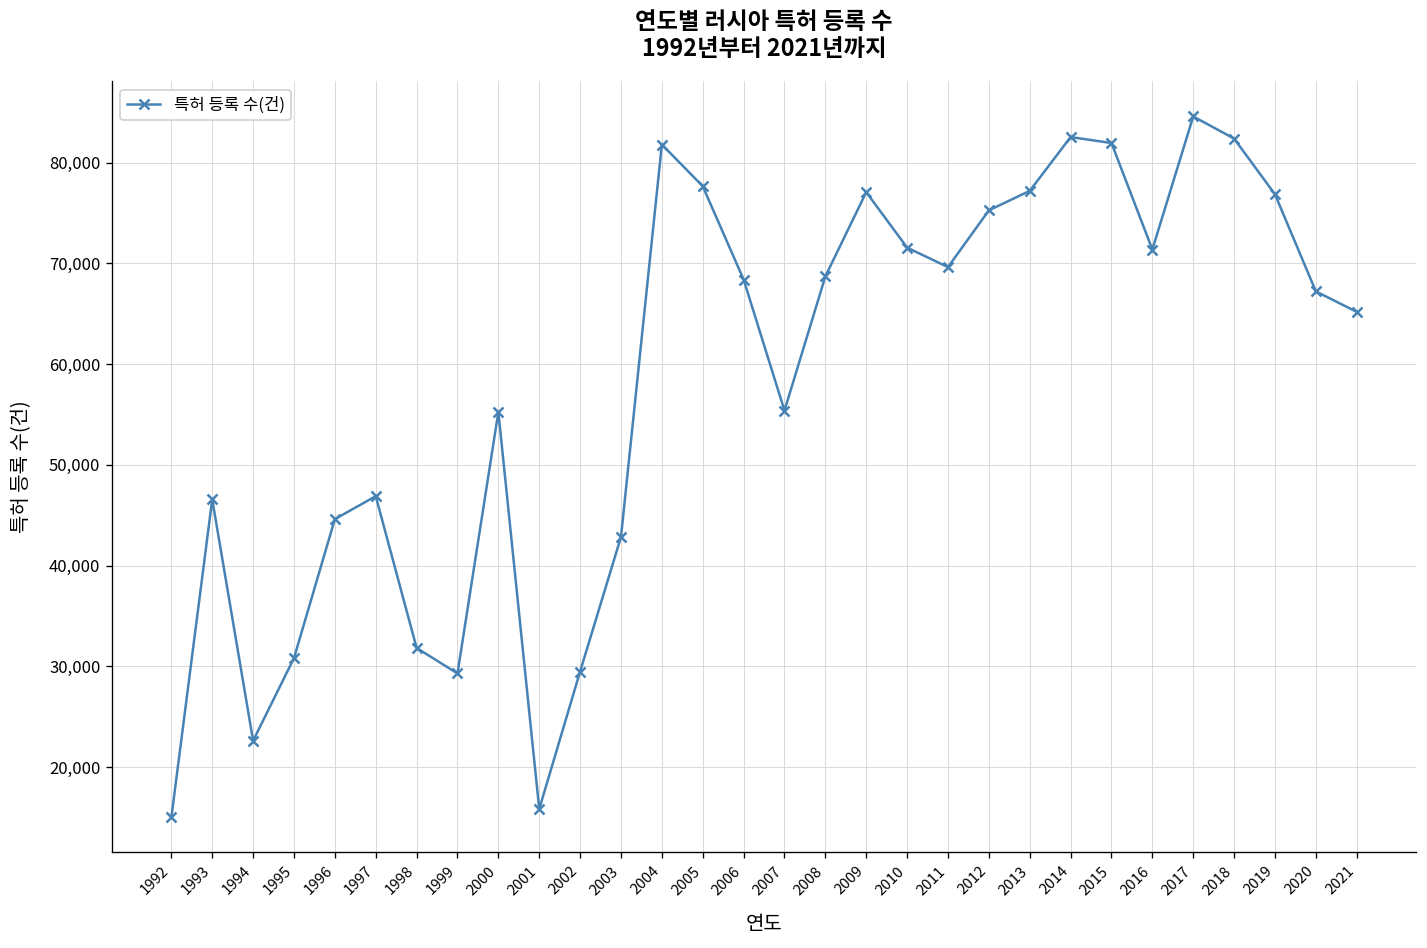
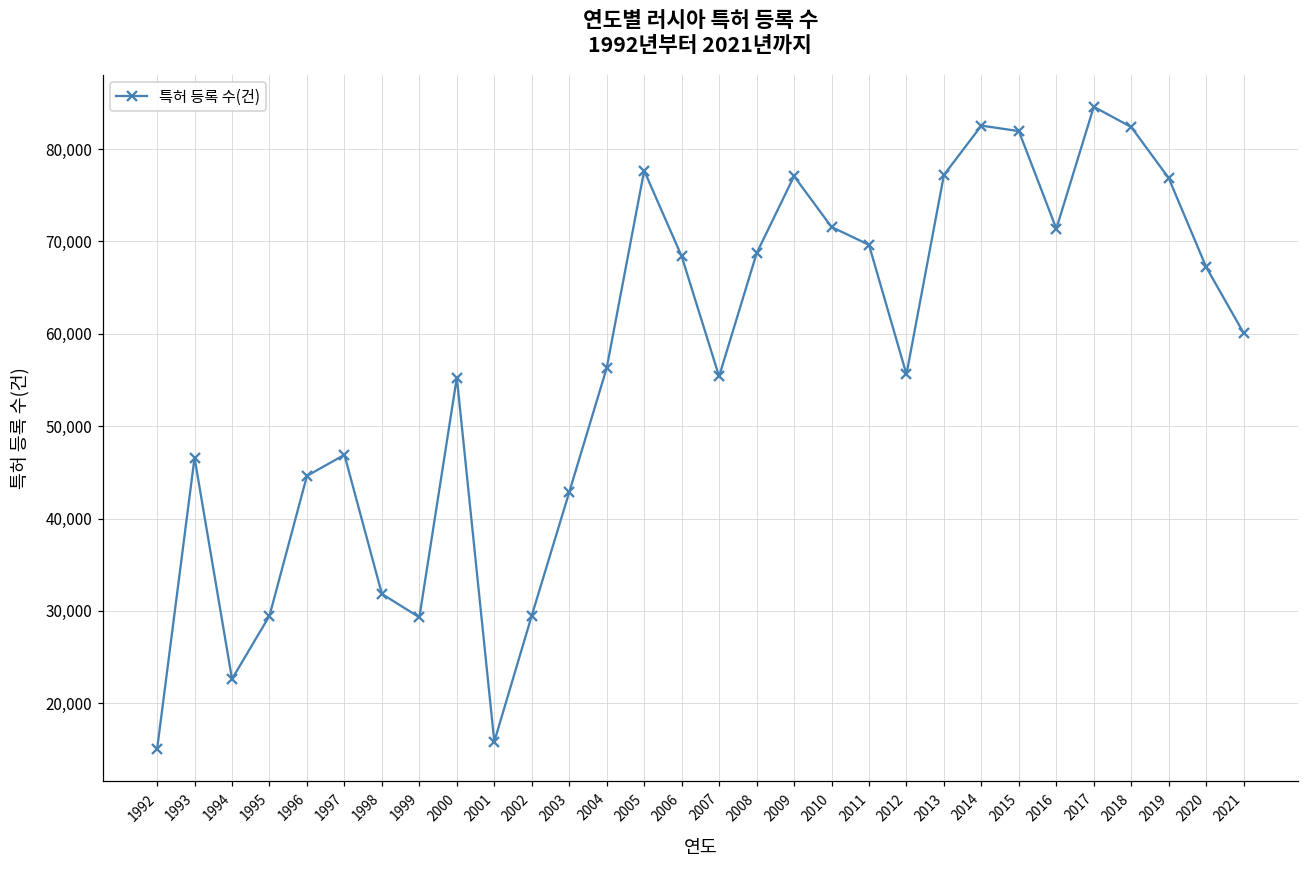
  {
    "1992": "15,000",
    "1993": "47,000",
    "1994": "23,000",
-   "1995": "31,000",
+   "1995": "29,000",
    "1996": "45,000",
    "1997": "47,000",
    "1998": "32,000",
    "1999": "29,000",
    "2000": "55,000",
    "2001": "16,000",
    "2002": "29,000",
    "2003": "43,000",
-   "2004": "82,000",
+   "2004": "56,000",
    "2005": "78,000",
    "2006": "68,000",
    "2007": "55,000",
    "2008": "69,000",
    "2009": "77,000",
    "2010": "72,000",
    "2011": "70,000",
-   "2012": "75,000",
+   "2012": "56,000",
    "2013": "77,000",
    "2014": "83,000",
    "2015": "82,000",
    "2016": "71,000",
    "2017": "85,000",
    "2018": "82,000",
    "2019": "77,000",
    "2020": "67,000",
-   "2021": "65,000"
+   "2021": "60,000"
  }
